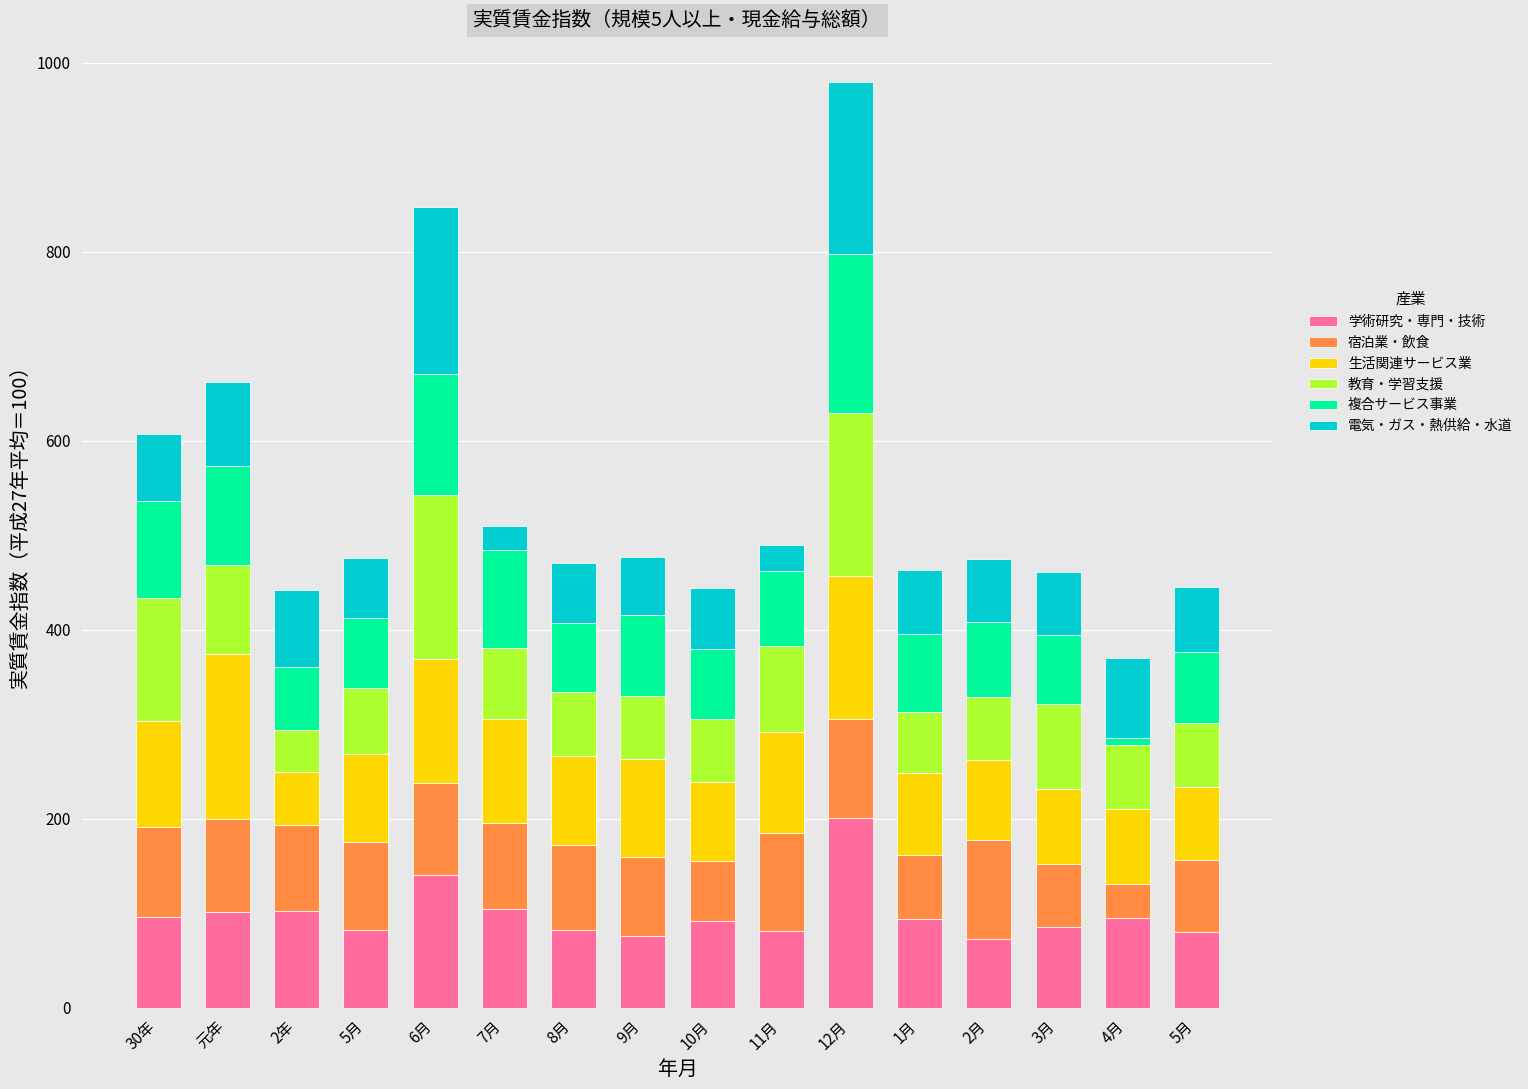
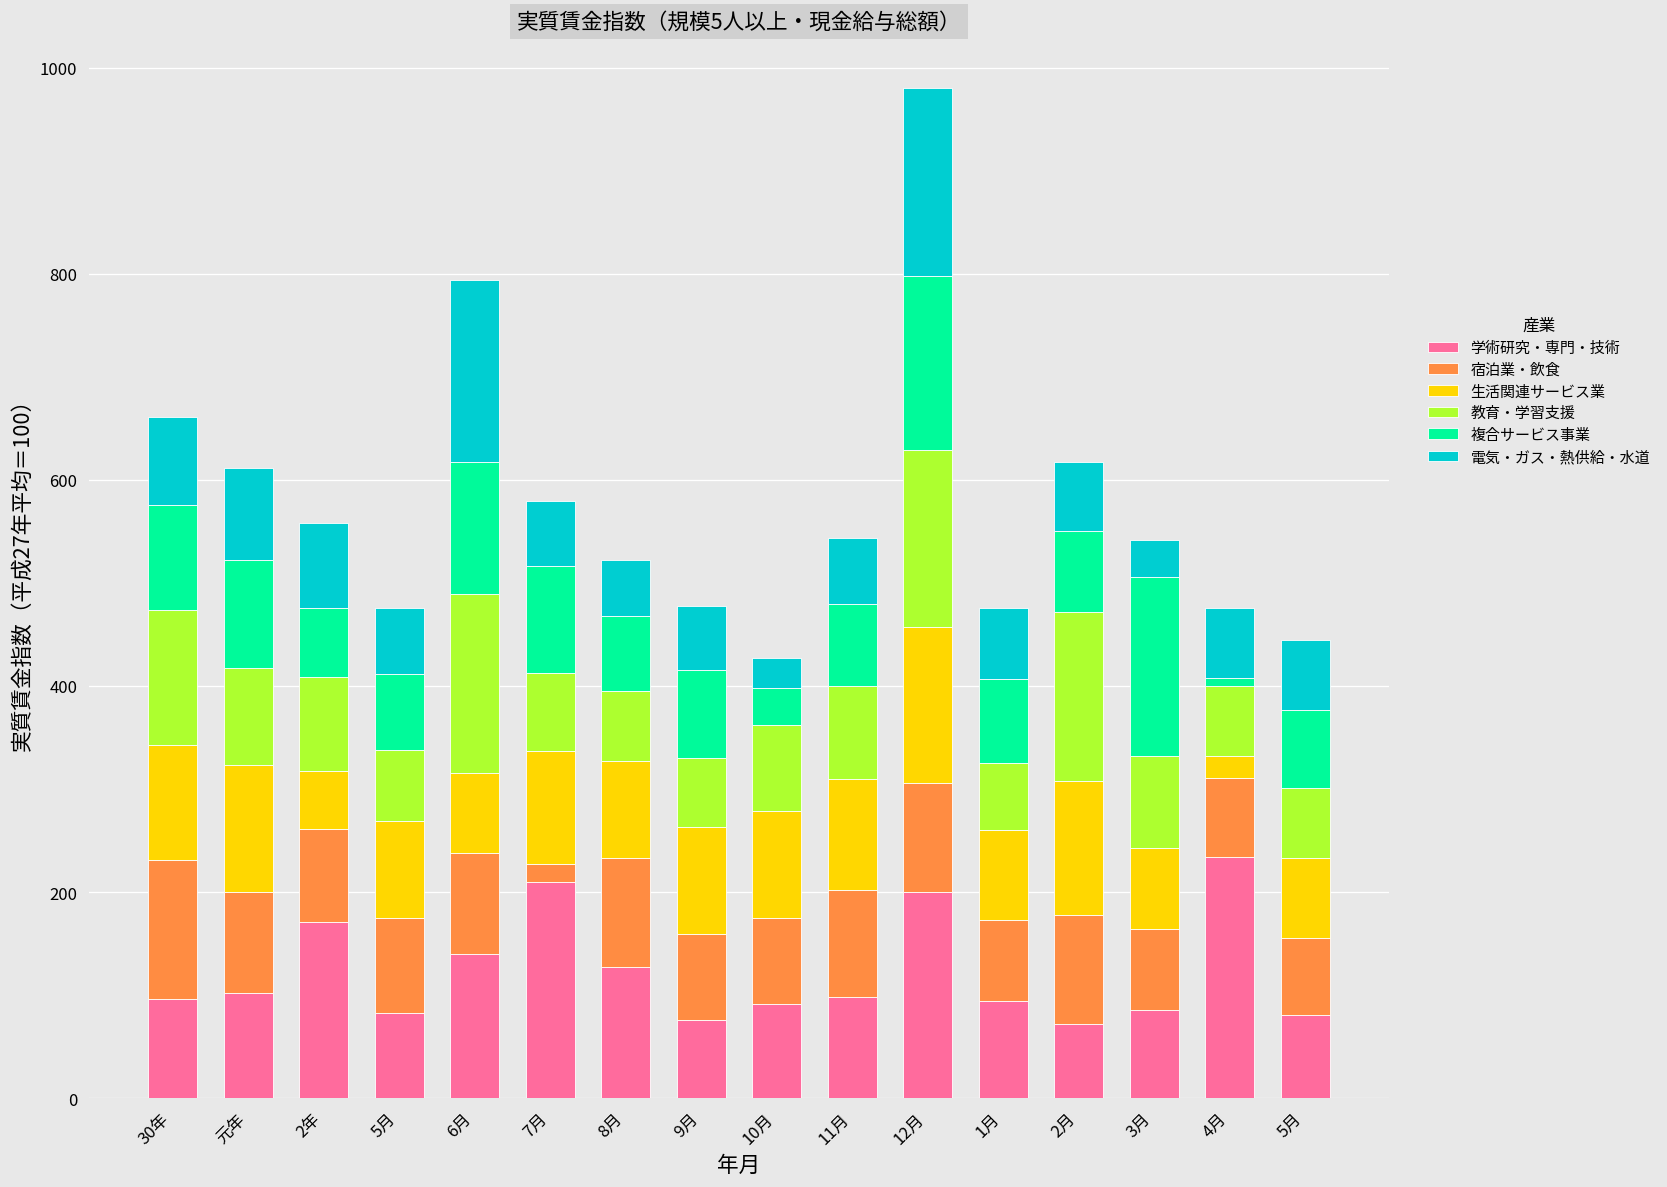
  {
    "学術研究・専門・技術": {
      "30年": 100,
      "元年": 100,
-     "2年": 100,
+     "2年": 170,
      "6月": 140,
-     "7月": 100,
-     "8月": 80,
+     "7月": 210,
+     "8月": 130,
      "9月": 80,
      "10月": 90,
-     "11月": 80,
+     "11月": 100,
      "12月": 200,
      "1月": 90,
      "2月": 70,
      "3月": 90,
-     "4月": 100
+     "4月": 230
    },
    "宿泊業・飲食": {
-     "30年": 100,
+     "30年": 130,
      "元年": 100,
      "2年": 90,
      "6月": 100,
-     "7月": 90,
-     "8月": 90,
+     "7月": 20,
+     "8月": 110,
      "9月": 80,
-     "10月": 60,
+     "10月": 80,
      "11月": 100,
      "12月": 100,
-     "1月": 70,
+     "1月": 80,
      "2月": 110,
-     "3月": 70,
-     "4月": 40
+     "3月": 80,
+     "4月": 80
    },
    "生活関連サービス業": {
      "30年": 110,
-     "元年": 170,
+     "元年": 120,
      "2年": 60,
-     "6月": 130,
+     "6月": 80,
      "7月": 110,
      "8月": 90,
      "9月": 100,
-     "10月": 80,
+     "10月": 100,
      "11月": 110,
      "12月": 150,
      "1月": 90,
-     "2月": 80,
+     "2月": 130,
      "3月": 80,
-     "4月": 80
+     "4月": 20
    },
    "教育・学習支援": {
      "30年": 130,
      "元年": 90,
-     "2年": 40,
+     "2年": 90,
      "6月": 170,
      "7月": 80,
      "8月": 70,
      "9月": 70,
-     "10月": 70,
+     "10月": 80,
      "11月": 90,
      "12月": 170,
      "1月": 60,
-     "2月": 70,
+     "2月": 160,
      "3月": 90,
      "4月": 70
    },
    "複合サービス事業": {
      "30年": 100,
      "元年": 110,
      "2年": 70,
      "6月": 130,
      "7月": 100,
      "8月": 70,
      "9月": 90,
-     "10月": 70,
+     "10月": 40,
      "11月": 80,
      "12月": 170,
      "1月": 80,
      "2月": 80,
-     "3月": 70,
+     "3月": 170,
      "4月": 10
    },
    "電気・ガス・熱供給・水道": {
-     "30年": 70,
+     "30年": 80,
      "元年": 90,
      "2年": 80,
      "6月": 180,
-     "7月": 30,
-     "8月": 60,
+     "7月": 60,
+     "8月": 50,
      "9月": 60,
-     "10月": 70,
-     "11月": 30,
+     "10月": 30,
+     "11月": 60,
      "12月": 180,
      "1月": 70,
      "2月": 70,
-     "3月": 70,
-     "4月": 80
+     "3月": 40,
+     "4月": 70
    }
  }
